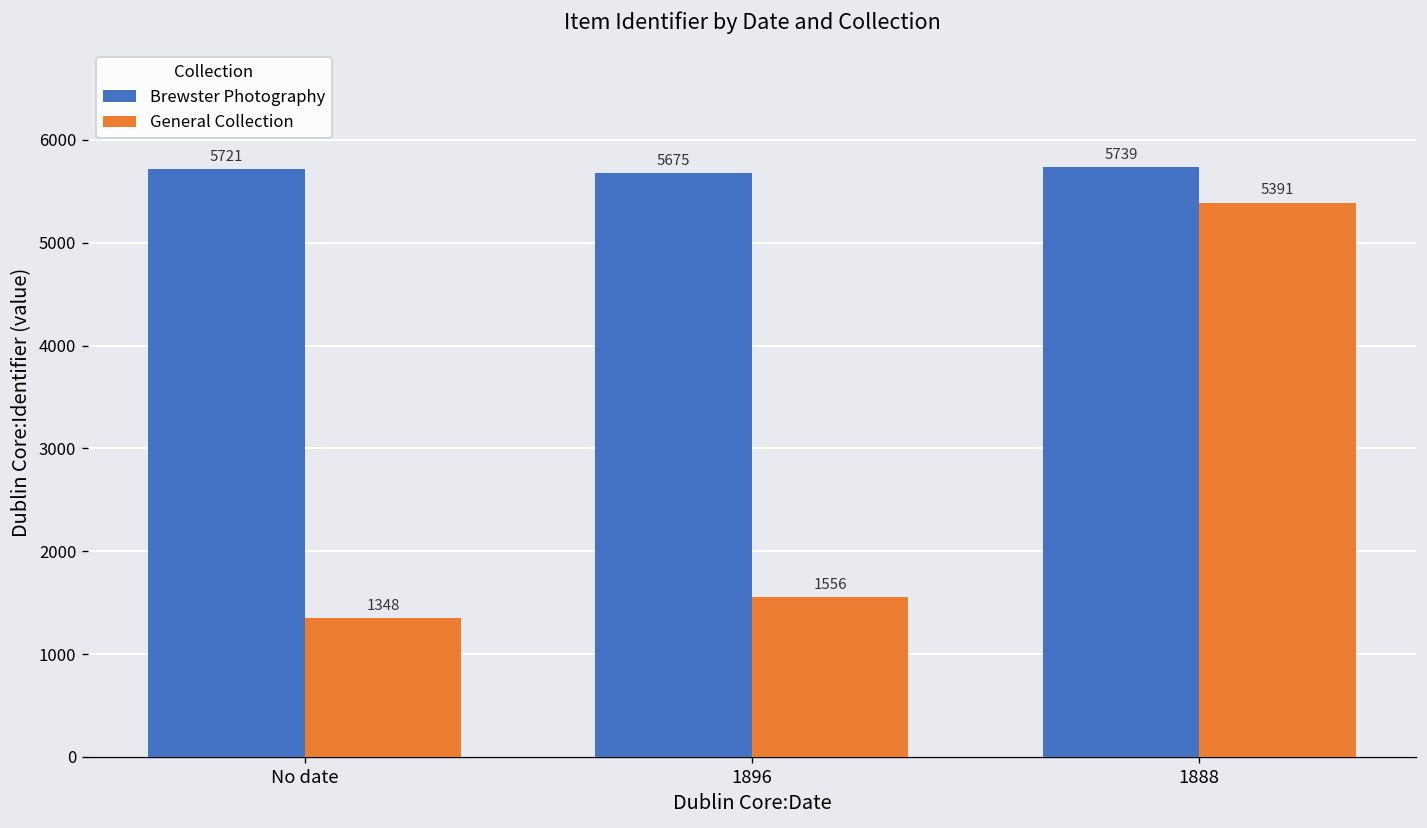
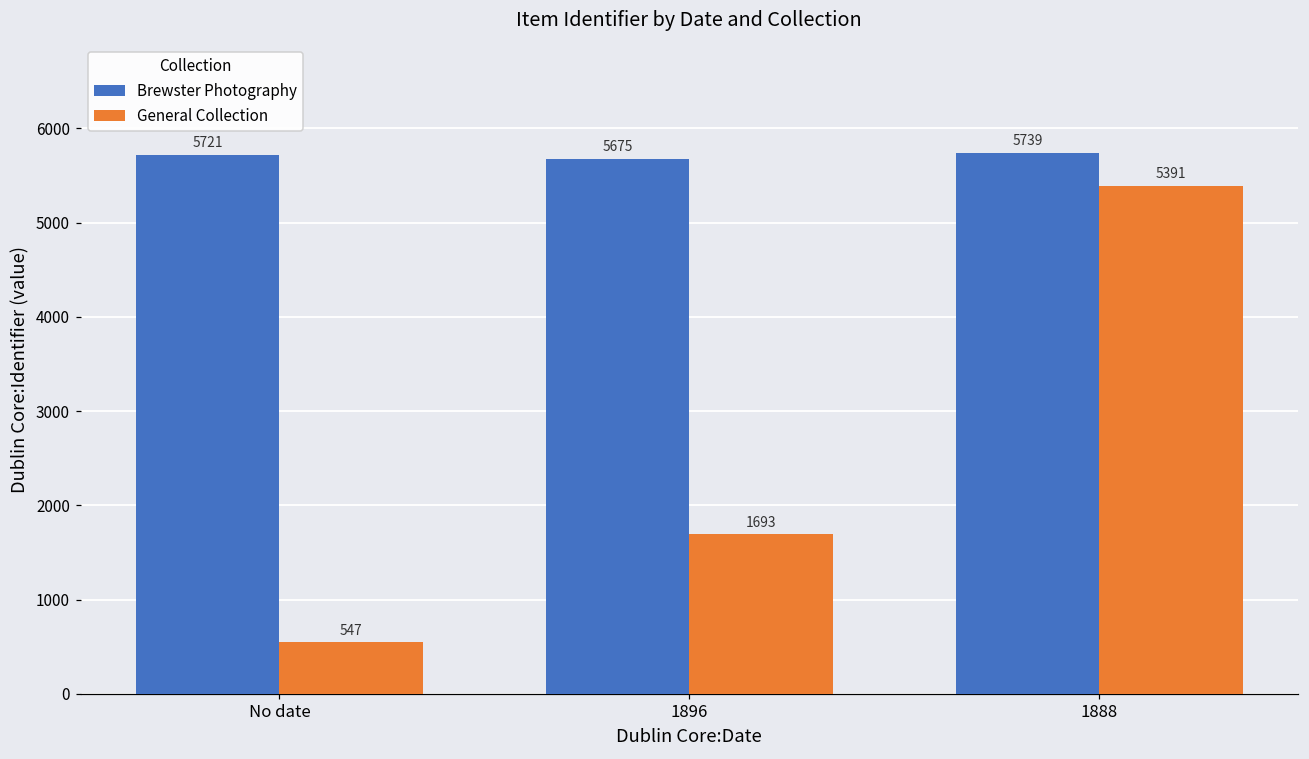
  {
    "Brewster Photography": {
      "No date": 5721,
      "1896": 5675,
      "1888": 5739
    },
    "General Collection": {
-     "No date": 1348,
-     "1896": 1556,
+     "No date": 547,
+     "1896": 1693,
      "1888": 5391
    }
  }
